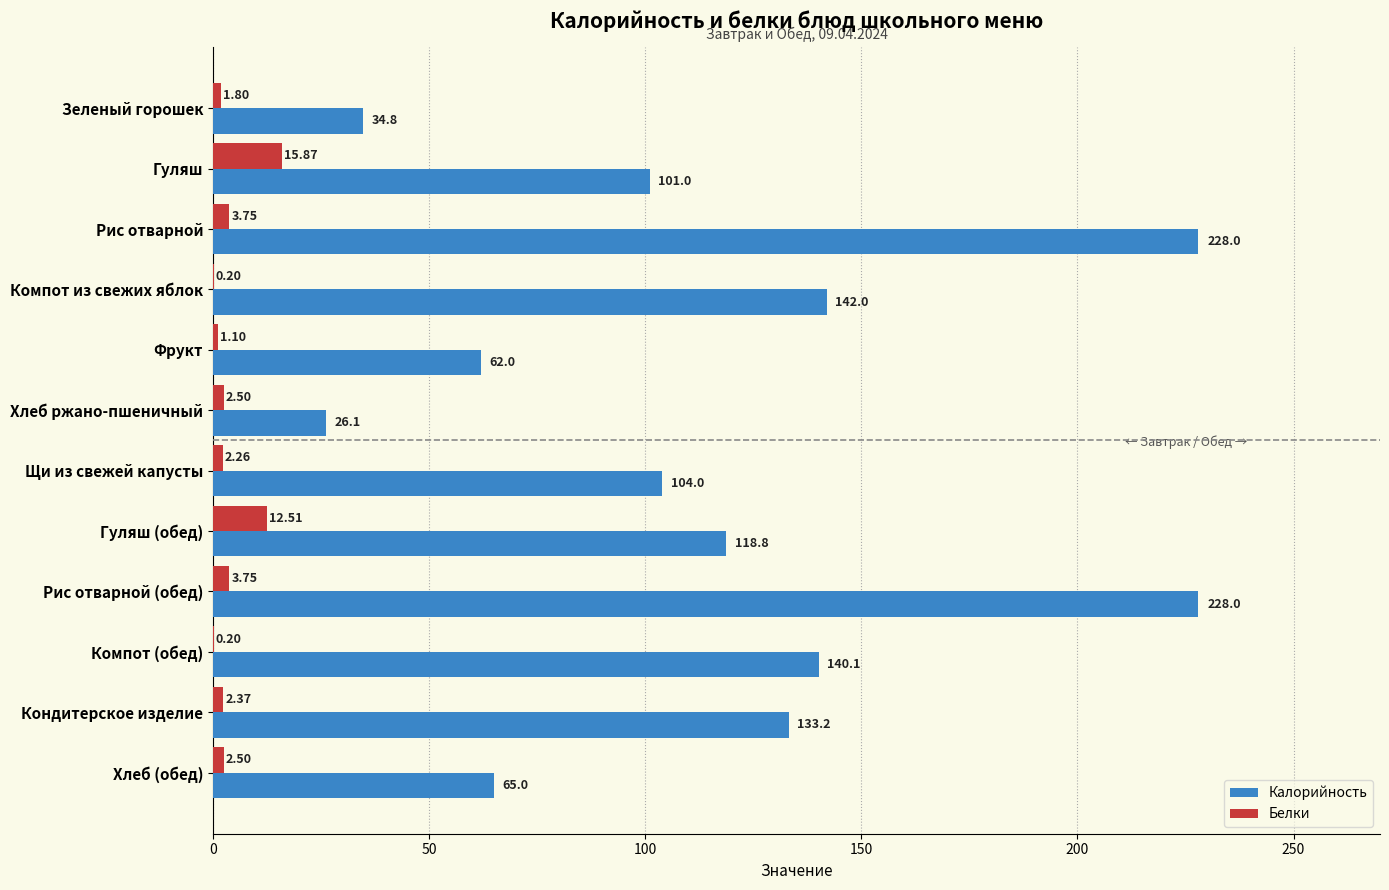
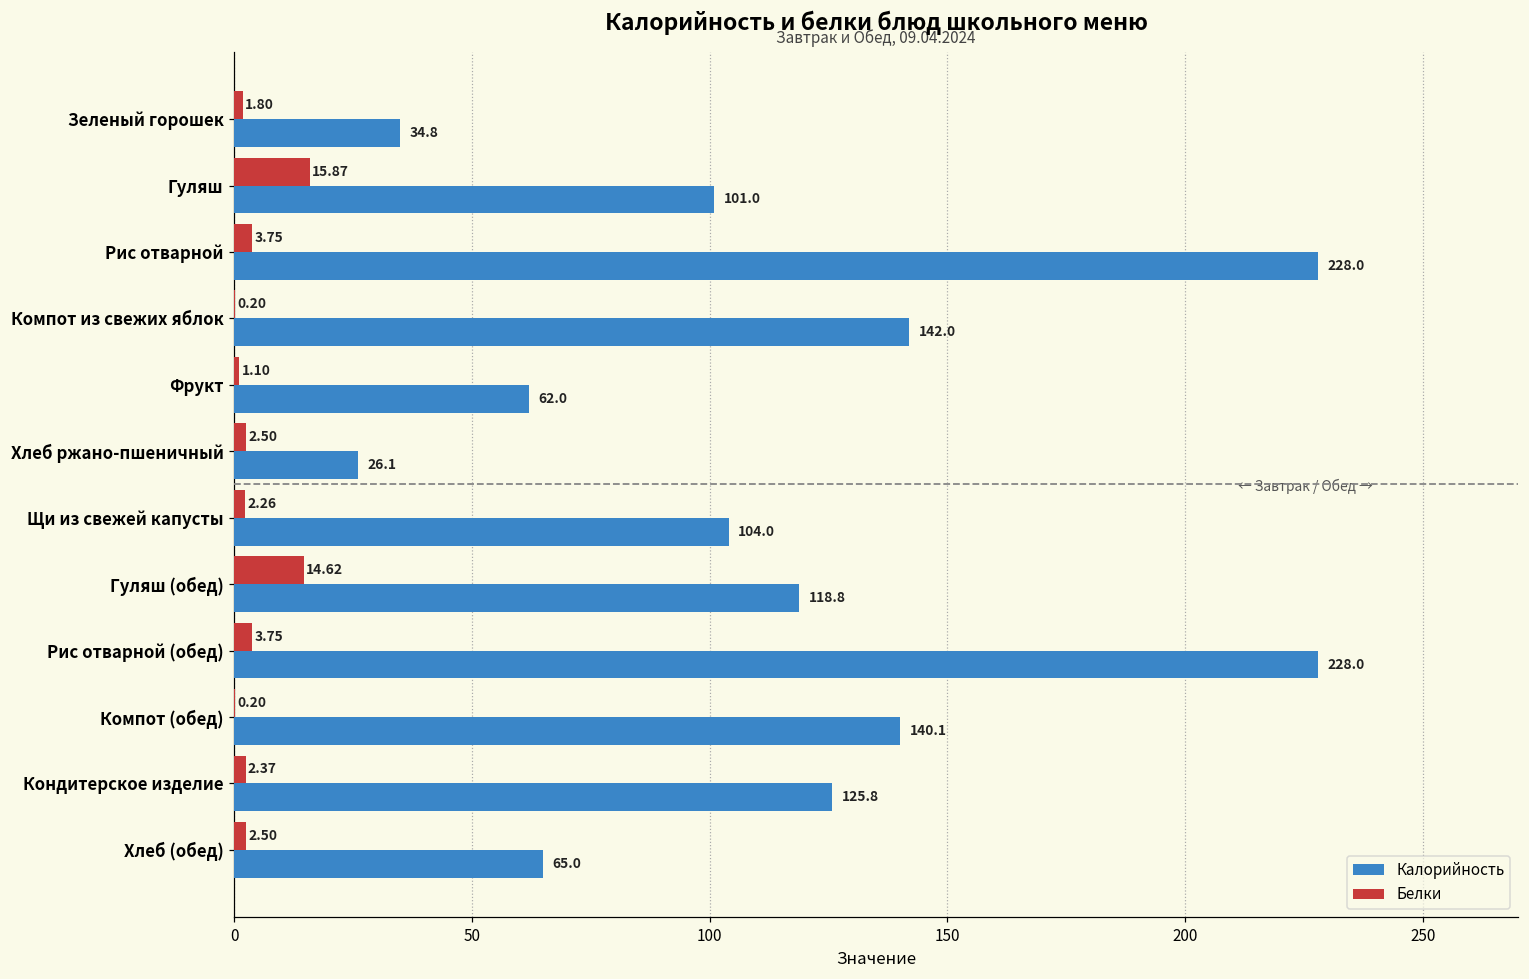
  {
    "Калорийность": {
      "Зеленый горошек": 34.8,
      "Гуляш": 101.0,
      "Рис отварной": 228.0,
      "Компот из свежих яблок": 142.0,
      "Фрукт": 62.0,
      "Хлеб ржано-пшеничный": 26.1,
      "Щи из свежей капусты": 104.0,
      "Гуляш (обед)": 118.8,
      "Рис отварной (обед)": 228.0,
      "Компот (обед)": 140.1,
-     "Кондитерское изделие": 133.2,
+     "Кондитерское изделие": 125.8,
      "Хлеб (обед)": 65.0
    },
    "Белки": {
      "Зеленый горошек": 1.80,
      "Гуляш": 15.87,
      "Рис отварной": 3.75,
      "Компот из свежих яблок": 0.20,
      "Фрукт": 1.10,
      "Хлеб ржано-пшеничный": 2.50,
      "Щи из свежей капусты": 2.26,
-     "Гуляш (обед)": 12.51,
+     "Гуляш (обед)": 14.62,
      "Рис отварной (обед)": 3.75,
      "Компот (обед)": 0.20,
      "Кондитерское изделие": 2.37,
      "Хлеб (обед)": 2.50
    }
  }
